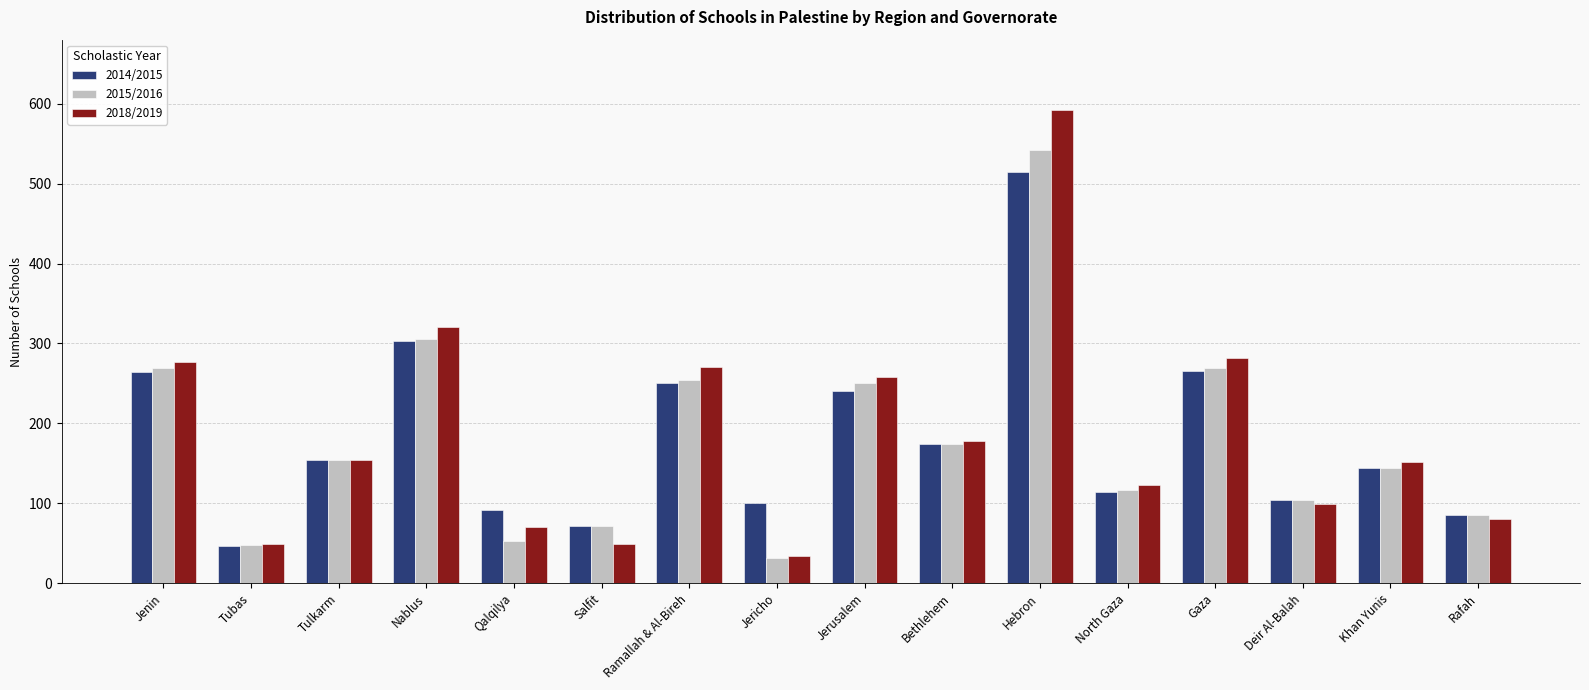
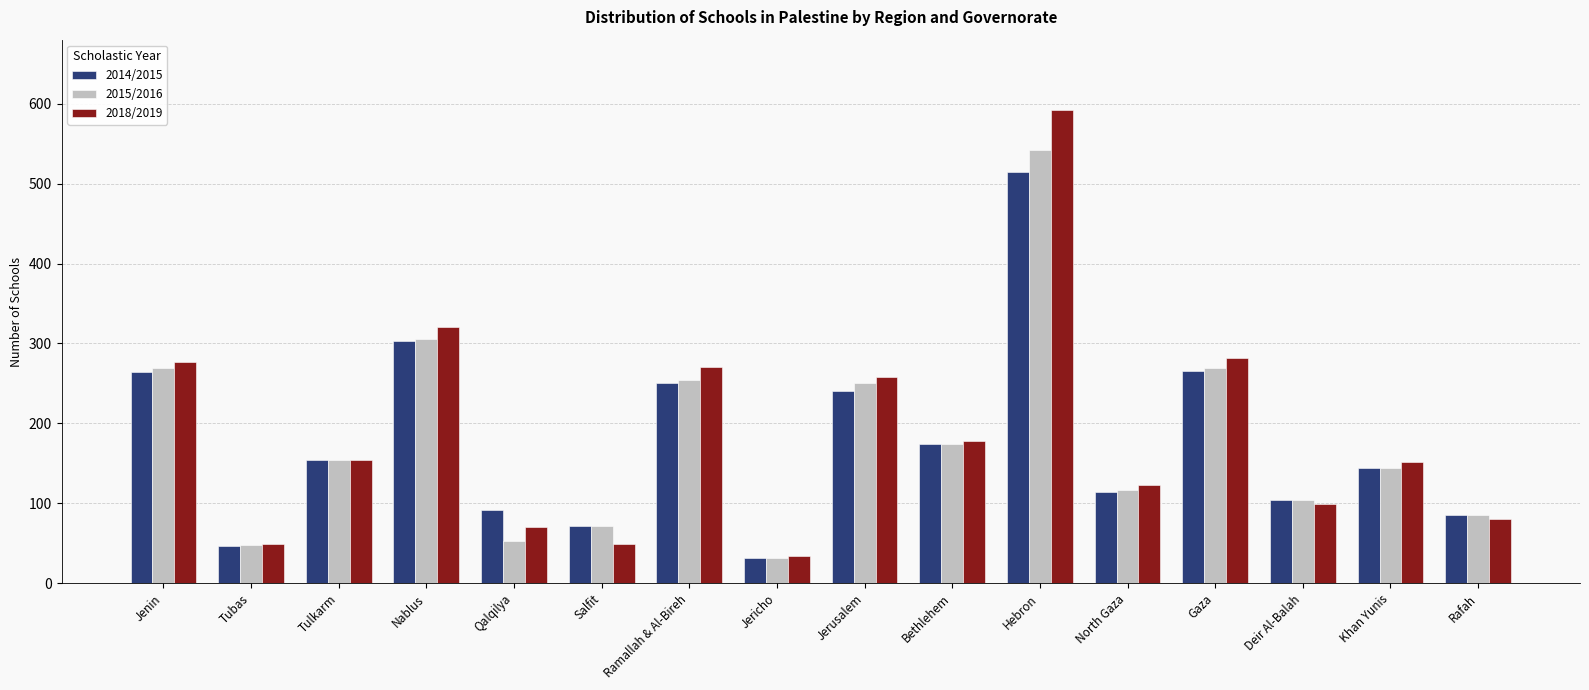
  {
    "2014/2015": {
      "Jenin": 260,
      "Tubas": 50,
      "Tulkarm": 150,
      "Nablus": 300,
      "Qalqilya": 90,
      "Salfit": 70,
      "Ramallah & Al-Bireh": 250,
-     "Jericho": 100,
+     "Jericho": 30,
      "Jerusalem": 240,
      "Bethlehem": 170,
      "Hebron": 510,
      "North Gaza": 110,
      "Gaza": 270,
      "Deir Al-Balah": 100,
      "Khan Yunis": 140,
      "Rafah": 90
    },
    "2015/2016": {
      "Jenin": 270,
      "Tubas": 50,
      "Tulkarm": 150,
      "Nablus": 310,
      "Qalqilya": 50,
      "Salfit": 70,
      "Ramallah & Al-Bireh": 250,
      "Jericho": 30,
      "Jerusalem": 250,
      "Bethlehem": 170,
      "Hebron": 540,
      "North Gaza": 120,
      "Gaza": 270,
      "Deir Al-Balah": 100,
      "Khan Yunis": 140,
      "Rafah": 90
    },
    "2018/2019": {
      "Jenin": 280,
      "Tubas": 50,
      "Tulkarm": 150,
      "Nablus": 320,
      "Qalqilya": 70,
      "Salfit": 50,
      "Ramallah & Al-Bireh": 270,
      "Jericho": 30,
      "Jerusalem": 260,
      "Bethlehem": 180,
      "Hebron": 590,
      "North Gaza": 120,
      "Gaza": 280,
      "Deir Al-Balah": 100,
      "Khan Yunis": 150,
      "Rafah": 80
    }
  }
